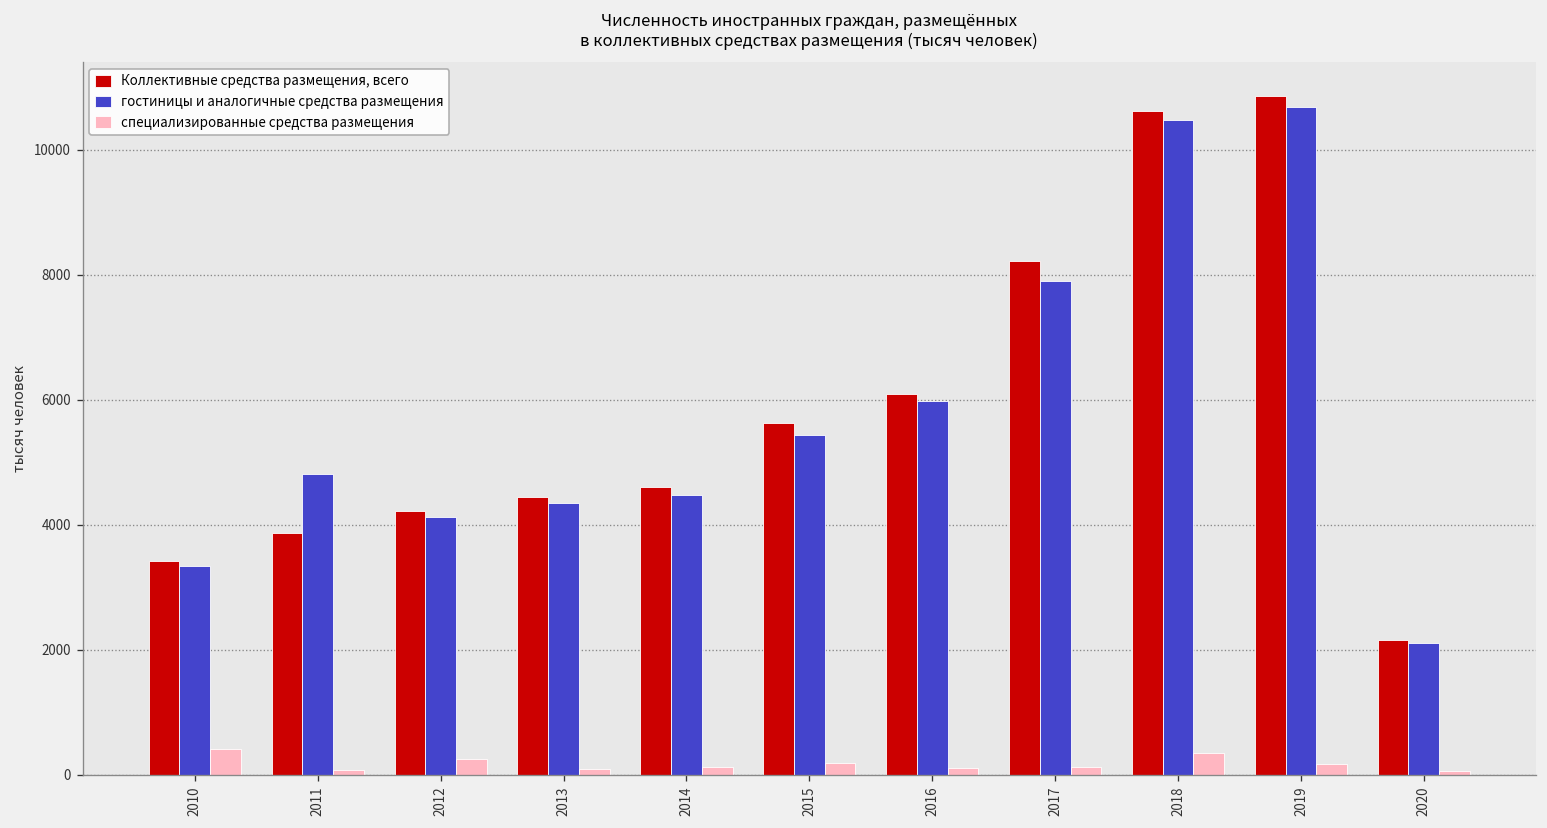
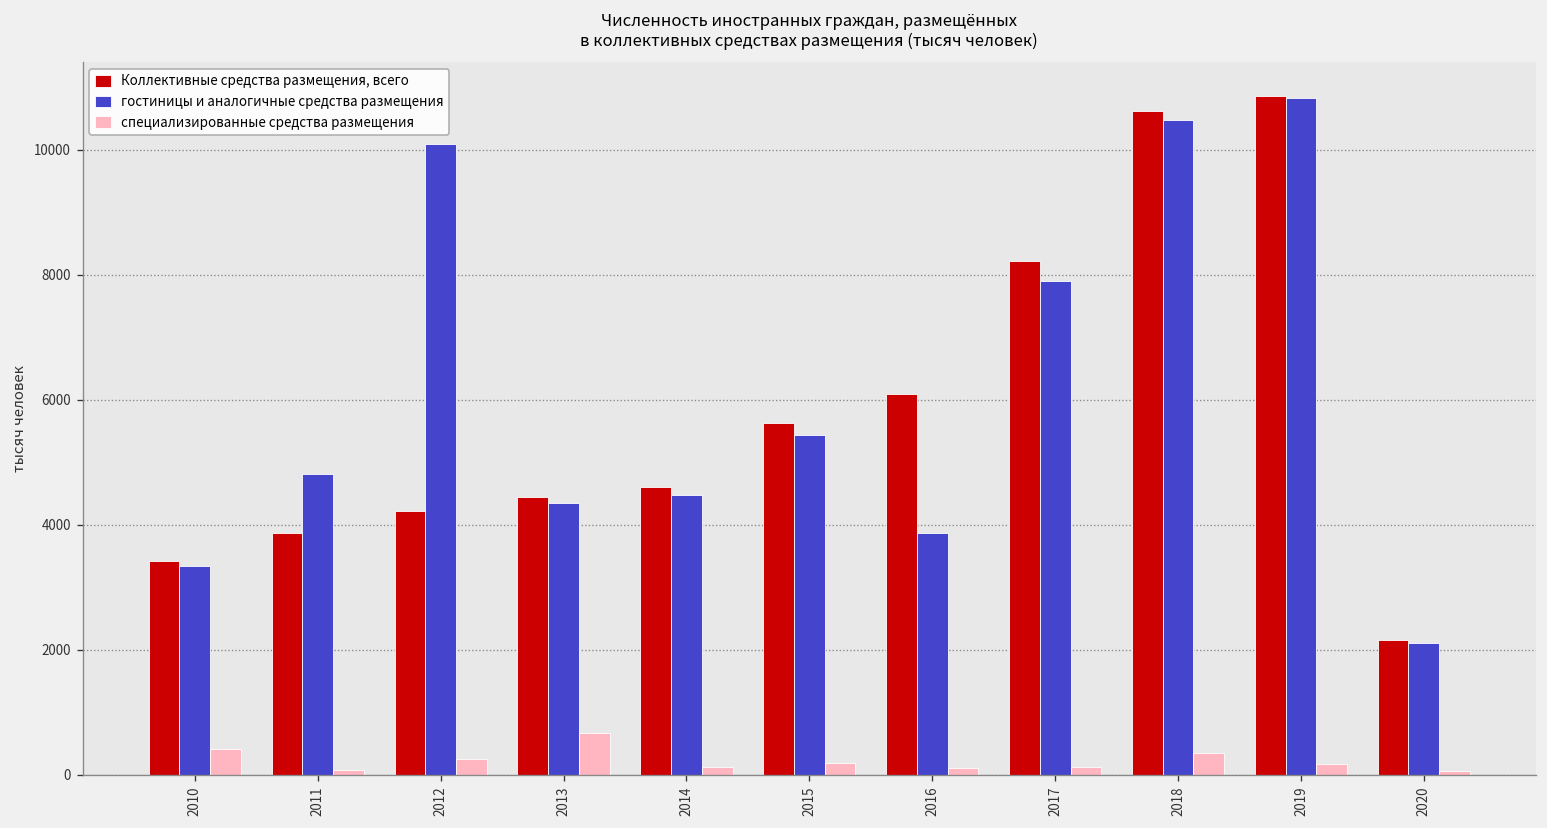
  {
    "Коллективные средства размещения, всего": {
      "2010": 3400,
      "2011": 3900,
      "2012": 4200,
      "2013": 4400,
      "2014": 4600,
      "2015": 5600,
      "2016": 6100,
      "2017": 8200,
      "2018": 10600,
      "2019": 10900,
      "2020": 2200
    },
    "гостиницы и аналогичные средства размещения": {
      "2010": 3300,
      "2011": 4800,
-     "2012": 4100,
+     "2012": 10100,
      "2013": 4400,
      "2014": 4500,
      "2015": 5400,
-     "2016": 6000,
+     "2016": 3900,
      "2017": 7900,
      "2018": 10500,
-     "2019": 10700,
+     "2019": 10800,
      "2020": 2100
    },
    "специализированные средства размещения": {
      "2010": 400,
      "2011": 100,
      "2012": 200,
-     "2013": 100,
+     "2013": 700,
      "2014": 100,
      "2015": 200,
      "2016": 100,
      "2017": 100,
      "2018": 300,
      "2019": 200,
      "2020": 100
    }
  }
